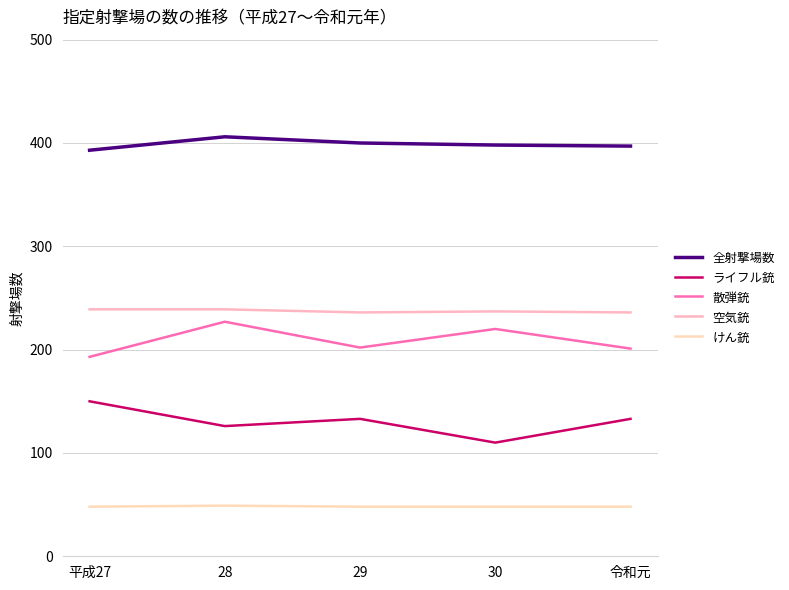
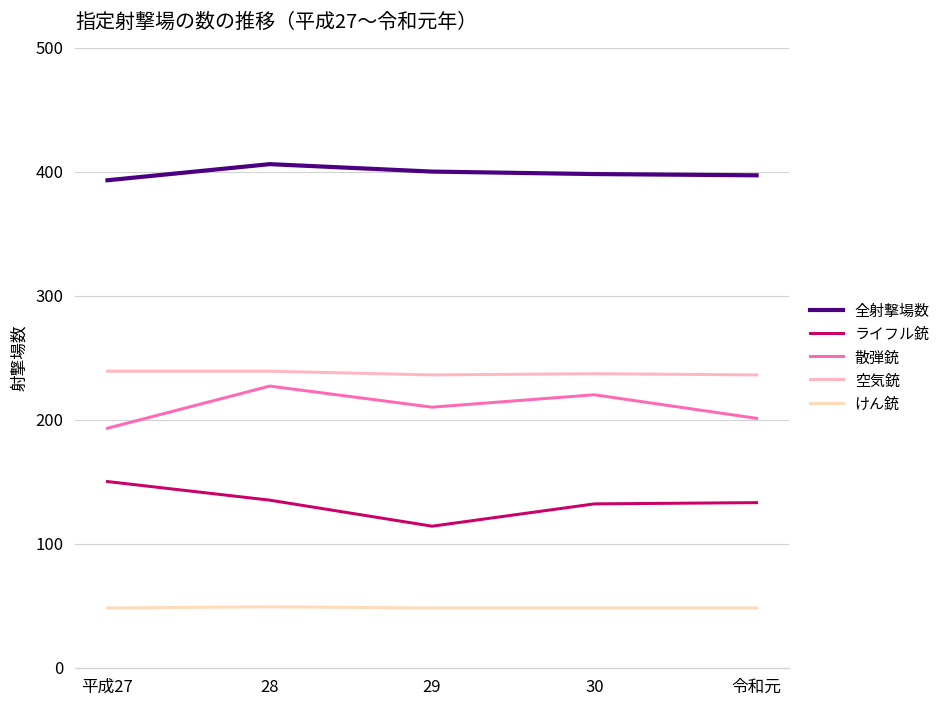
  {
    "全射撃場数": {
      "平成27": 393,
      "28": 406,
      "29": 400,
      "30": 398,
      "令和元": 397
    },
    "ライフル銃": {
      "平成27": 150,
-     "28": 126,
-     "29": 133,
-     "30": 110,
+     "28": 135,
+     "29": 114,
+     "30": 132,
      "令和元": 133
    },
    "散弾銃": {
      "平成27": 193,
      "28": 227,
-     "29": 202,
+     "29": 210,
      "30": 220,
      "令和元": 201
    }
  }
